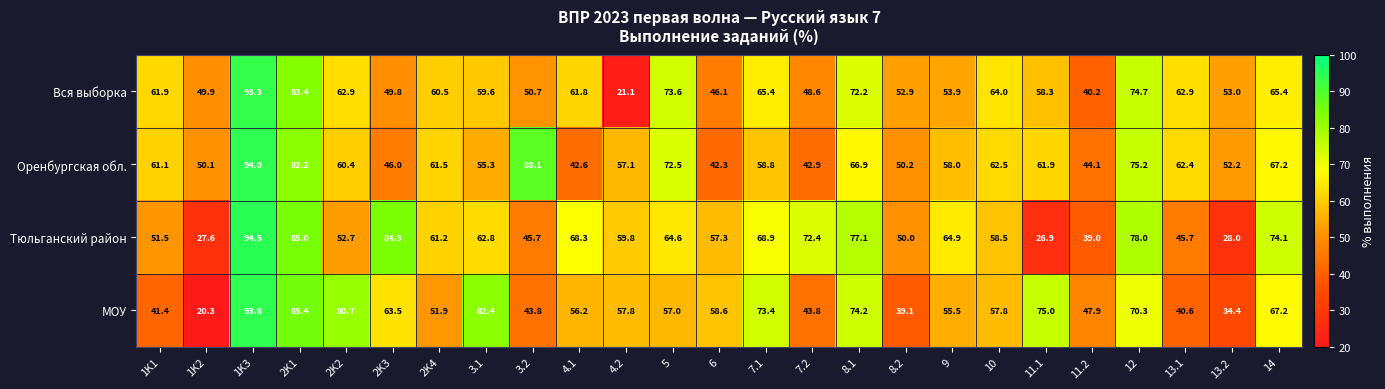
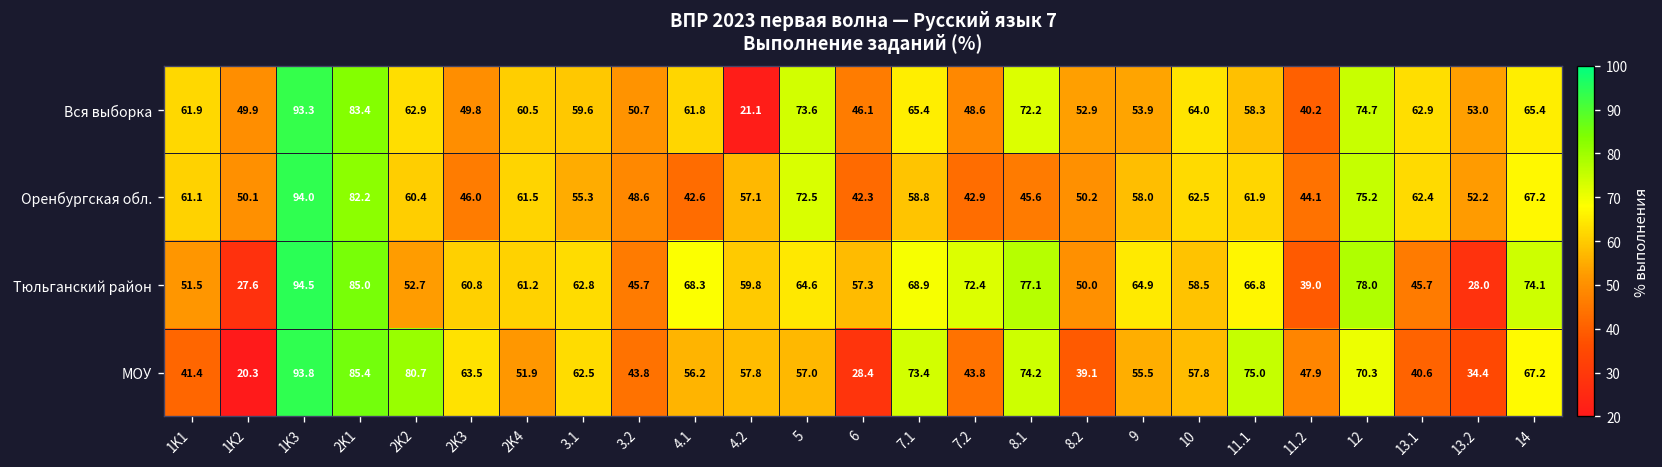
  {
    "Вся выборка": {
      "1K1": 61.9,
      "1K2": 49.9,
      "1K3": 93.3,
      "2K1": 83.4,
      "2K2": 62.9,
      "2K3": 49.8,
      "2K4": 60.5,
      "3.1": 59.6,
      "3.2": 50.7,
      "4.1": 61.8,
      "4.2": 21.1,
      "5": 73.6,
      "6": 46.1,
      "7.1": 65.4,
      "7.2": 48.6,
      "8.1": 72.2,
      "8.2": 52.9,
      "9": 53.9,
      "10": 64.0,
      "11.1": 58.3,
      "11.2": 40.2,
      "12": 74.7,
      "13.1": 62.9,
      "13.2": 53.0,
      "14": 65.4
    },
    "Оренбургская обл.": {
      "1K1": 61.1,
      "1K2": 50.1,
      "1K3": 94.0,
      "2K1": 82.2,
      "2K2": 60.4,
      "2K3": 46.0,
      "2K4": 61.5,
      "3.1": 55.3,
-     "3.2": 88.1,
+     "3.2": 48.6,
      "4.1": 42.6,
      "4.2": 57.1,
      "5": 72.5,
      "6": 42.3,
      "7.1": 58.8,
      "7.2": 42.9,
-     "8.1": 66.9,
+     "8.1": 45.6,
      "8.2": 50.2,
      "9": 58.0,
      "10": 62.5,
      "11.1": 61.9,
      "11.2": 44.1,
      "12": 75.2,
      "13.1": 62.4,
      "13.2": 52.2,
      "14": 67.2
    },
    "Тюльганский район": {
      "1K1": 51.5,
      "1K2": 27.6,
      "1K3": 94.5,
      "2K1": 85.0,
      "2K2": 52.7,
-     "2K3": 84.5,
+     "2K3": 60.8,
      "2K4": 61.2,
      "3.1": 62.8,
      "3.2": 45.7,
      "4.1": 68.3,
      "4.2": 59.8,
      "5": 64.6,
      "6": 57.3,
      "7.1": 68.9,
      "7.2": 72.4,
      "8.1": 77.1,
      "8.2": 50.0,
      "9": 64.9,
      "10": 58.5,
-     "11.1": 26.9,
+     "11.1": 66.8,
      "11.2": 39.0,
      "12": 78.0,
      "13.1": 45.7,
      "13.2": 28.0,
      "14": 74.1
    },
    "МОУ": {
      "1K1": 41.4,
      "1K2": 20.3,
      "1K3": 93.8,
      "2K1": 85.4,
      "2K2": 80.7,
      "2K3": 63.5,
      "2K4": 51.9,
-     "3.1": 82.4,
+     "3.1": 62.5,
      "3.2": 43.8,
      "4.1": 56.2,
      "4.2": 57.8,
      "5": 57.0,
-     "6": 58.6,
+     "6": 28.4,
      "7.1": 73.4,
      "7.2": 43.8,
      "8.1": 74.2,
      "8.2": 39.1,
      "9": 55.5,
      "10": 57.8,
      "11.1": 75.0,
      "11.2": 47.9,
      "12": 70.3,
      "13.1": 40.6,
      "13.2": 34.4,
      "14": 67.2
    }
  }
